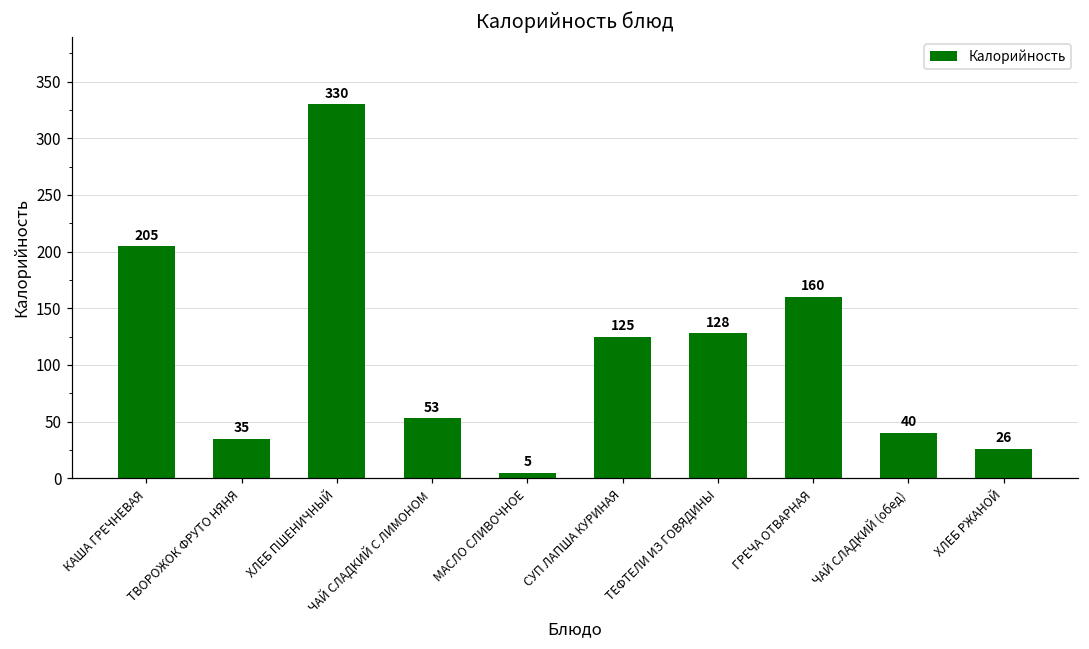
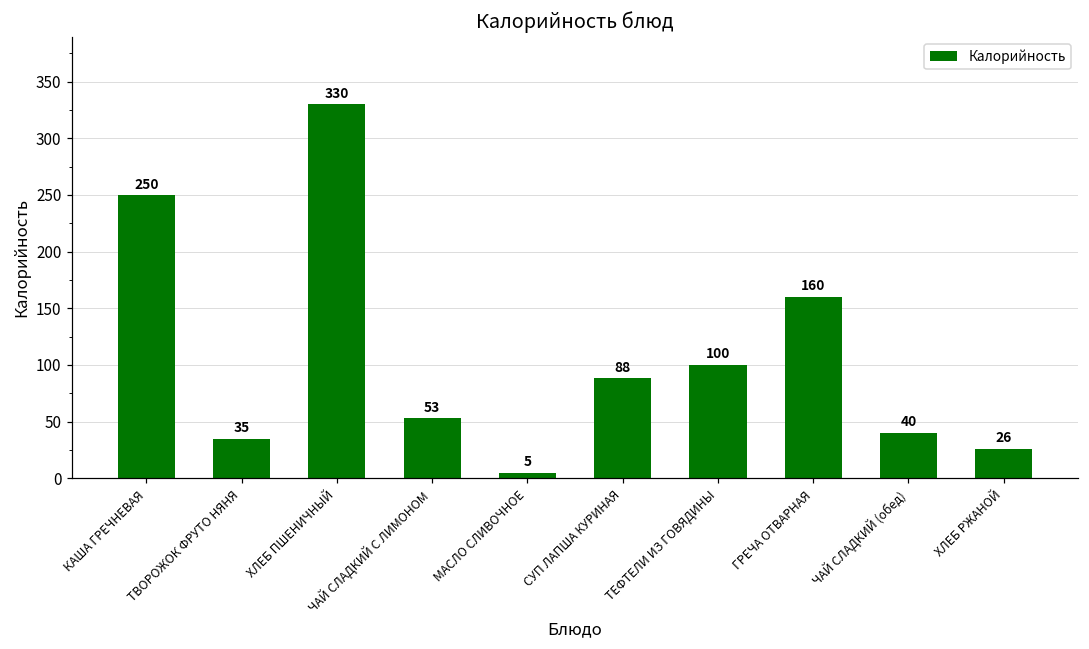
  {
-   "КАША ГРЕЧНЕВАЯ": 205,
+   "КАША ГРЕЧНЕВАЯ": 250,
    "ТВОРОЖОК ФРУТО НЯНЯ": 35,
    "ХЛЕБ ПШЕНИЧНЫЙ": 330,
    "ЧАЙ СЛАДКИЙ С ЛИМОНОМ": 53,
    "МАСЛО СЛИВОЧНОЕ": 5,
-   "СУП ЛАПША КУРИНАЯ": 125,
-   "ТЕФТЕЛИ ИЗ ГОВЯДИНЫ": 128,
+   "СУП ЛАПША КУРИНАЯ": 88,
+   "ТЕФТЕЛИ ИЗ ГОВЯДИНЫ": 100,
    "ГРЕЧА ОТВАРНАЯ": 160,
    "ЧАЙ СЛАДКИЙ (обед)": 40,
    "ХЛЕБ РЖАНОЙ": 26
  }
